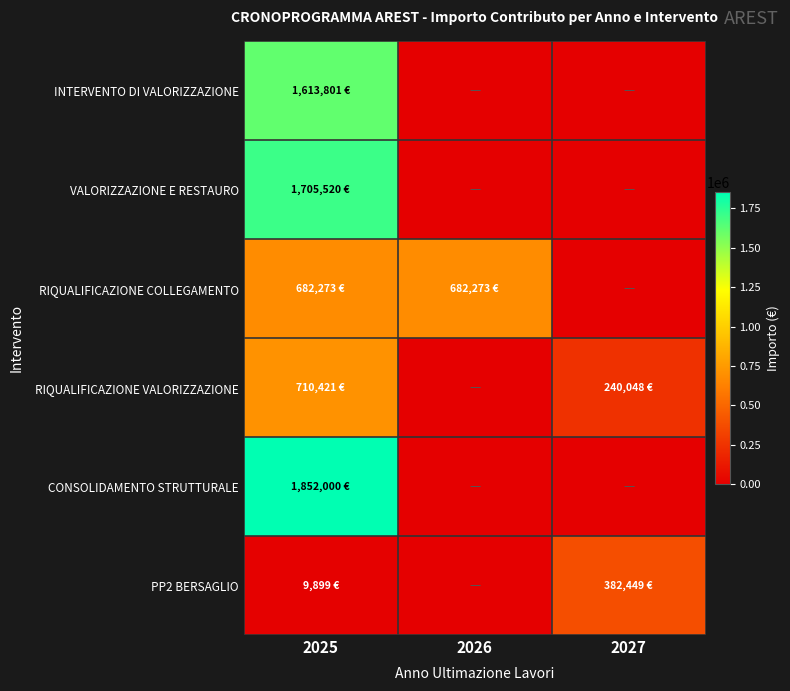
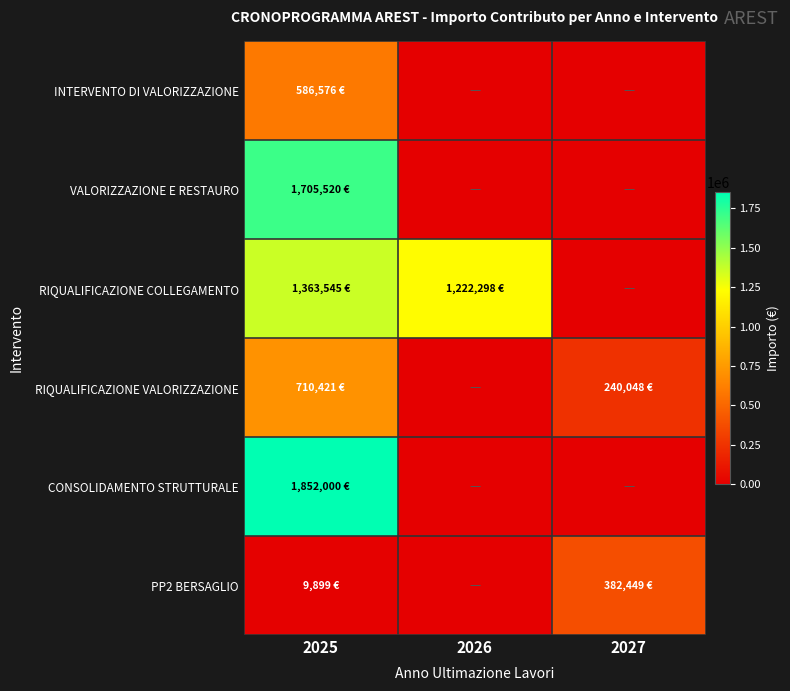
  {
    "INTERVENTO DI VALORIZZAZIONE": {
-     "2025": "1,613,801"
+     "2025": "586,576"
    },
    "VALORIZZAZIONE E RESTAURO": {
      "2025": "1,705,520"
    },
    "RIQUALIFICAZIONE COLLEGAMENTO": {
-     "2025": "682,273",
-     "2026": "682,273"
+     "2025": "1,363,545",
+     "2026": "1,222,298"
    },
    "RIQUALIFICAZIONE VALORIZZAZIONE": {
      "2025": "710,421",
      "2027": "240,048"
    },
    "CONSOLIDAMENTO STRUTTURALE": {
      "2025": "1,852,000"
    },
    "PP2 BERSAGLIO": {
      "2025": "9,899",
      "2027": "382,449"
    }
  }
